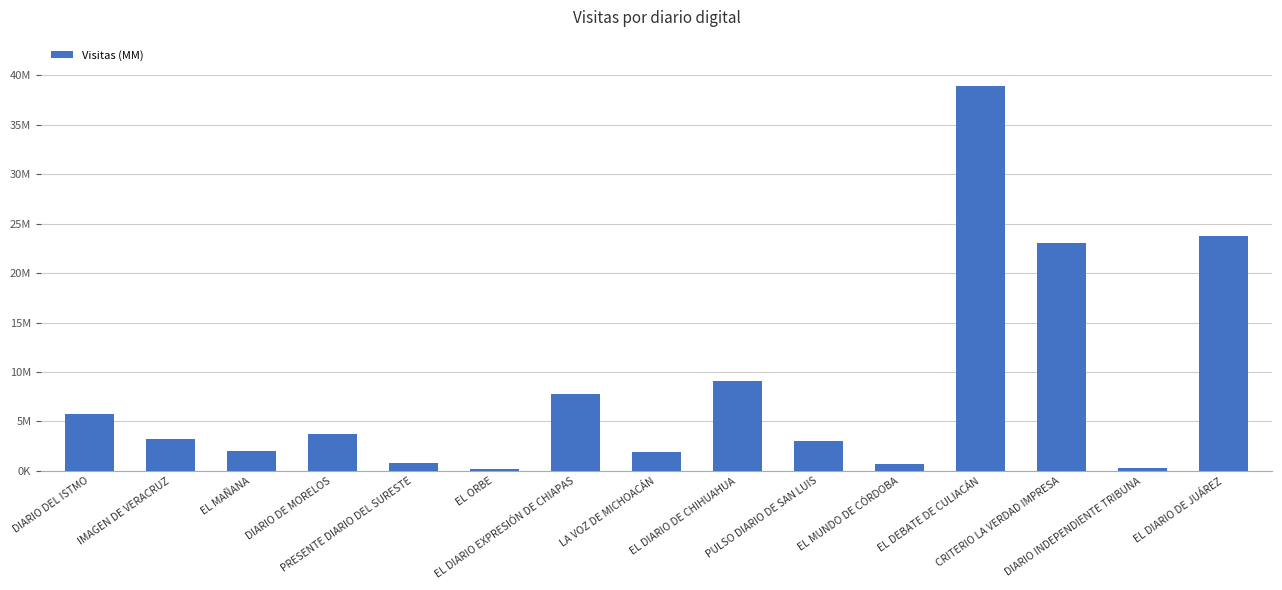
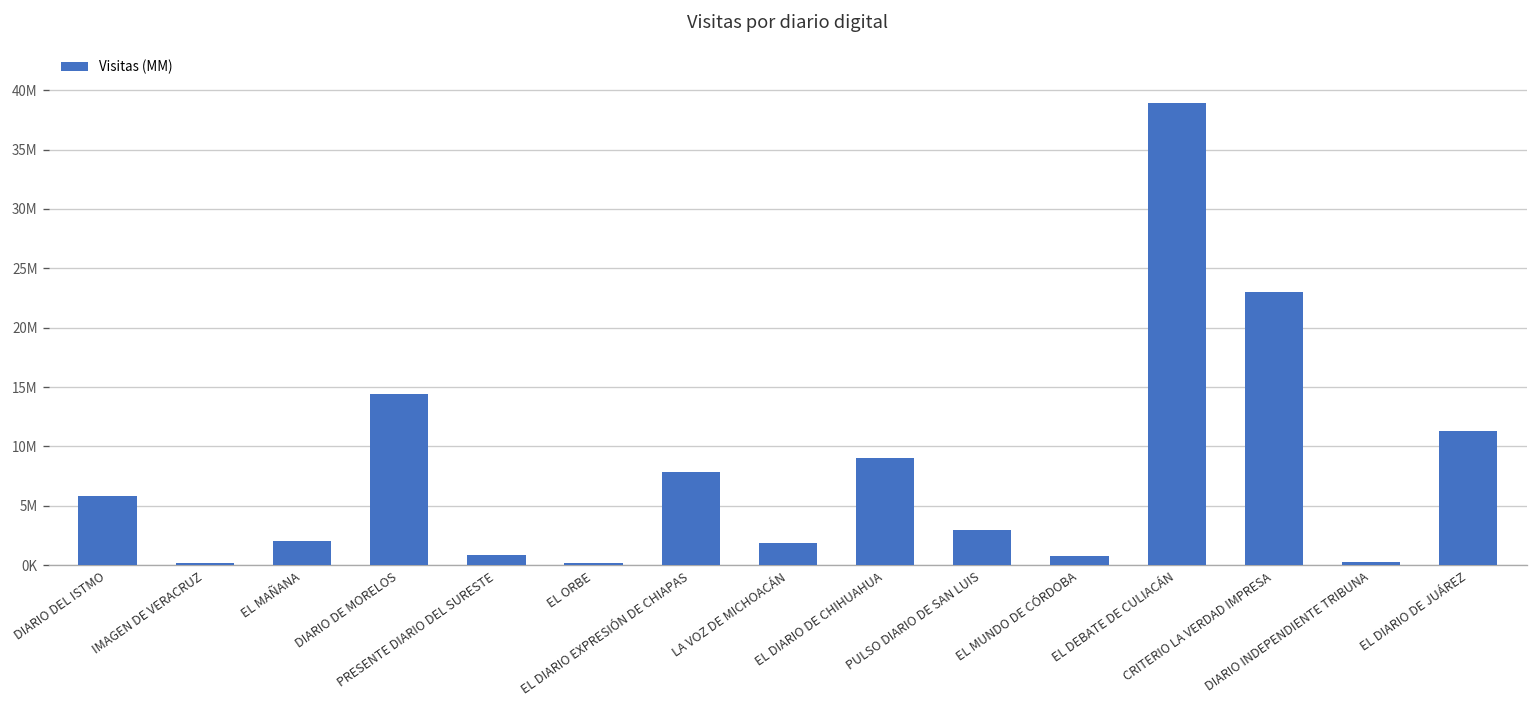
  {
    "DIARIO DEL ISTMO": 6000000,
-   "IMAGEN DE VERACRUZ": 3000000,
+   "IMAGEN DE VERACRUZ": 0,
    "EL MAÑANA": 2000000,
-   "DIARIO DE MORELOS": 4000000,
+   "DIARIO DE MORELOS": 14000000,
    "PRESENTE DIARIO DEL SURESTE": 1000000,
    "EL DIARIO EXPRESIÓN DE CHIAPAS": 8000000,
    "LA VOZ DE MICHOACÁN": 2000000,
    "EL DIARIO DE CHIHUAHUA": 9000000,
    "PULSO DIARIO DE SAN LUIS": 3000000,
    "EL MUNDO DE CÓRDOBA": 1000000,
    "EL DEBATE DE CULIACÁN": 39000000,
    "CRITERIO LA VERDAD IMPRESA": 23000000,
    "DIARIO INDEPENDIENTE TRIBUNA": 0,
-   "EL DIARIO DE JUÁREZ": 24000000
+   "EL DIARIO DE JUÁREZ": 11000000
  }
